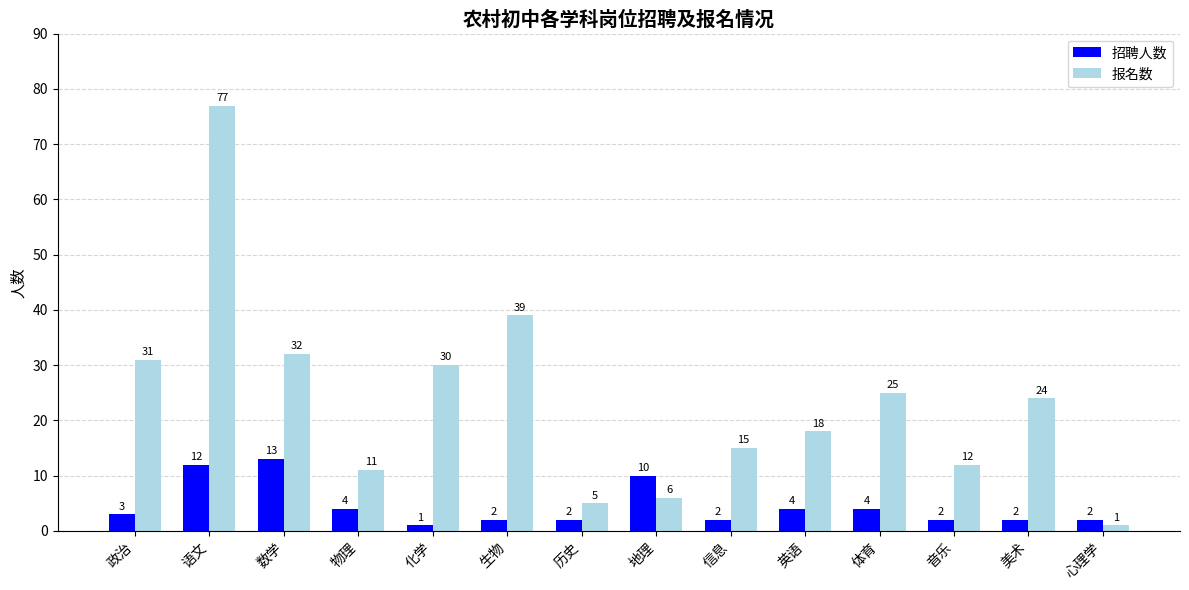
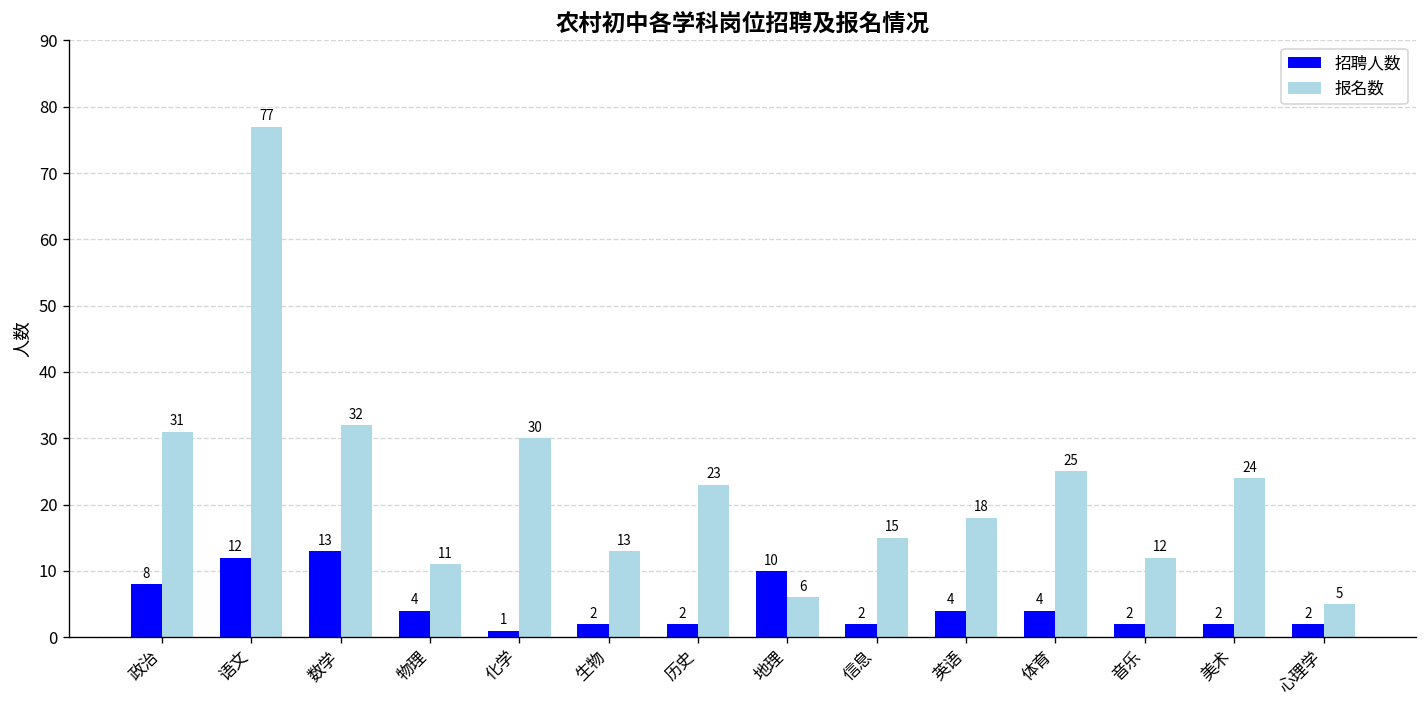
  {
    "招聘人数": {
-     "政治": 3,
+     "政治": 8,
      "语文": 12,
      "数学": 13,
      "物理": 4,
      "化学": 1,
      "生物": 2,
      "历史": 2,
      "地理": 10,
      "信息": 2,
      "英语": 4,
      "体育": 4,
      "音乐": 2,
      "美术": 2,
      "心理学": 2
    },
    "报名数": {
      "政治": 31,
      "语文": 77,
      "数学": 32,
      "物理": 11,
      "化学": 30,
-     "生物": 39,
-     "历史": 5,
+     "生物": 13,
+     "历史": 23,
      "地理": 6,
      "信息": 15,
      "英语": 18,
      "体育": 25,
      "音乐": 12,
      "美术": 24,
-     "心理学": 1
+     "心理学": 5
    }
  }
